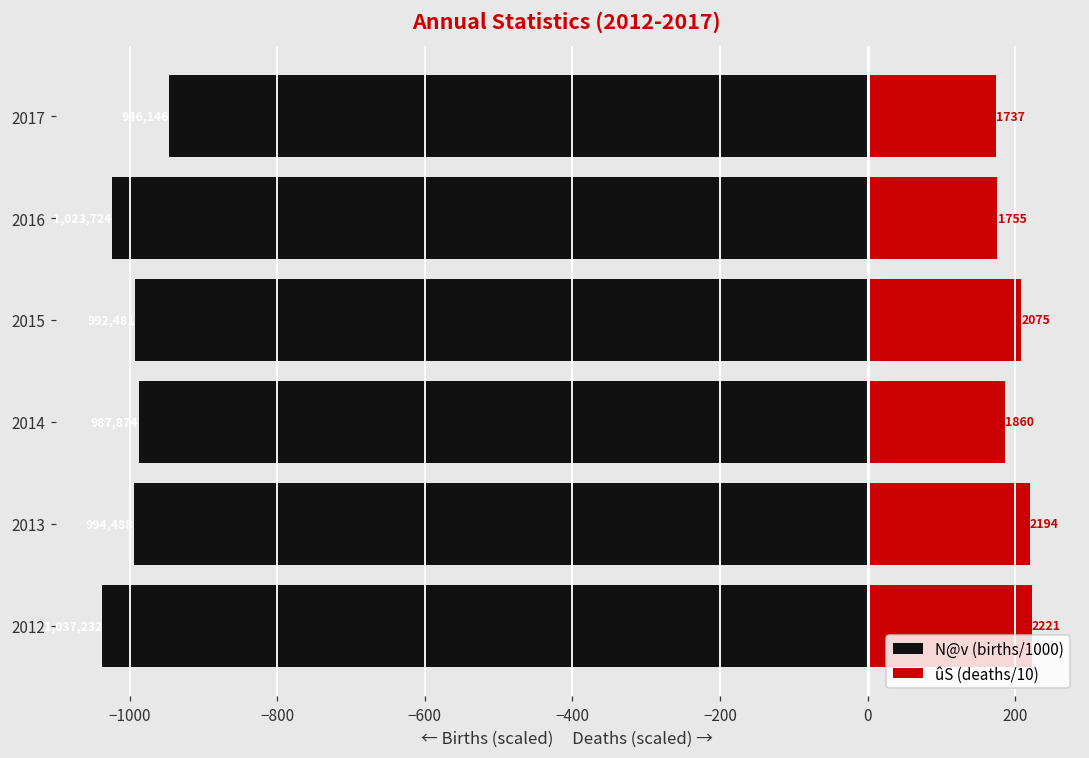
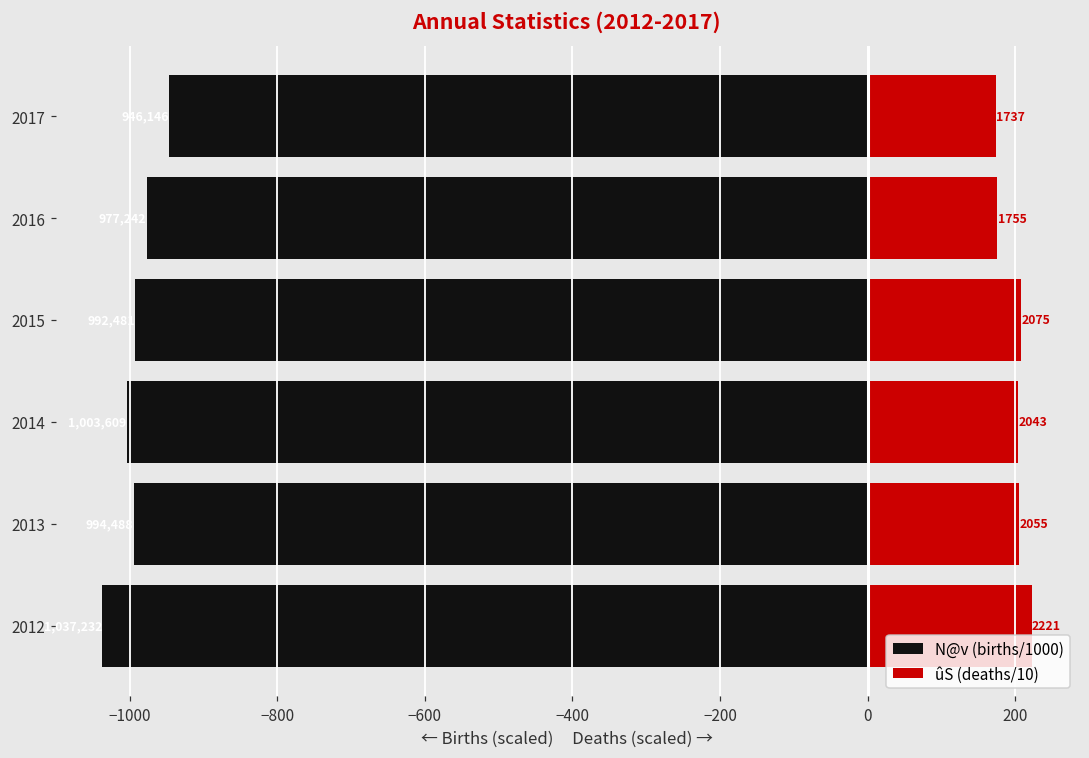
  {
    "N@v (births/1000)": {
      "2017": -950,
-     "2016": -1020,
+     "2016": -980,
      "2015": -990,
-     "2014": -990,
+     "2014": -1000,
      "2013": -990,
      "2012": -1040
    },
    "ûS (deaths/10)": {
-     "2014": 1860,
-     "2013": 2194
+     "2014": 2043,
+     "2013": 2055
    }
  }
